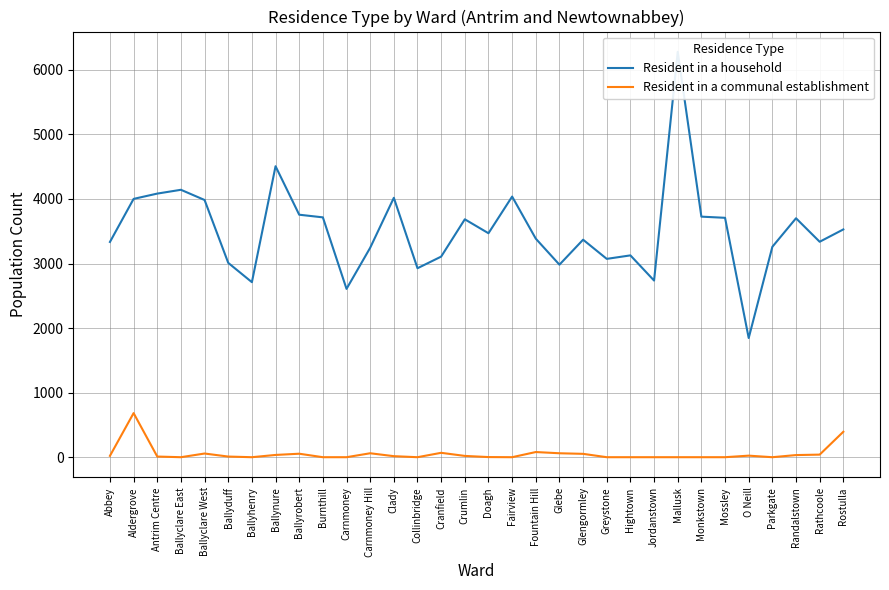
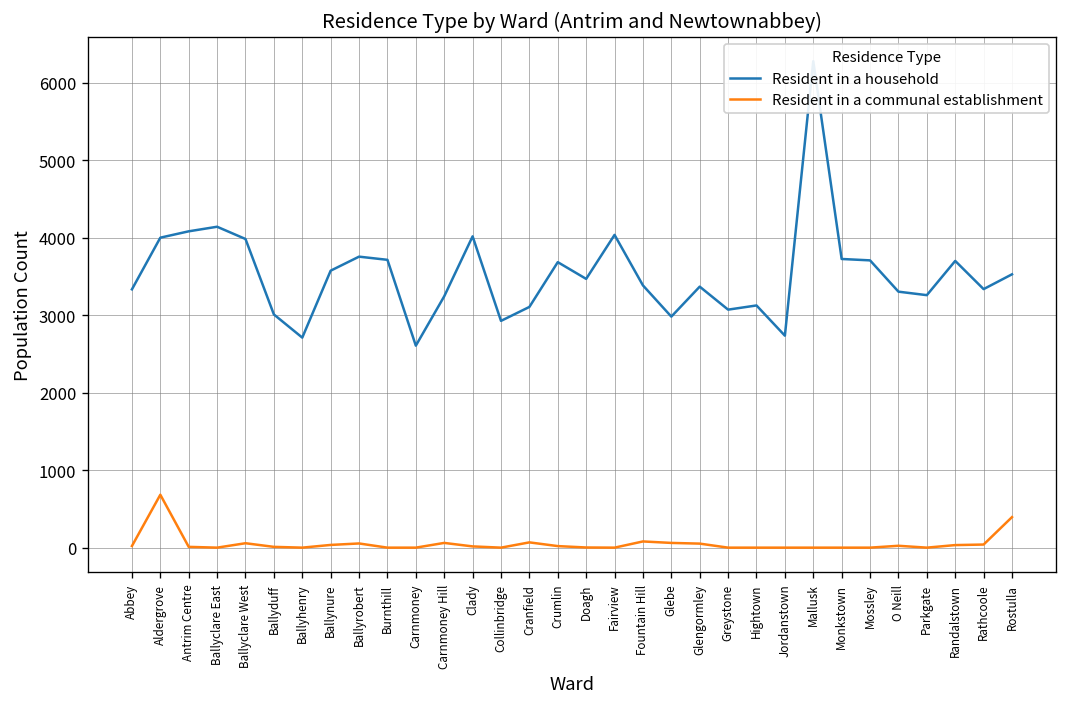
  {
    "Resident in a household": {
      "Abbey": 3300,
      "Aldergrove": 4000,
      "Antrim Centre": 4100,
      "Ballyclare East": 4100,
      "Ballyclare West": 4000,
      "Ballyduff": 3000,
      "Ballyhenry": 2700,
-     "Ballynure": 4500,
+     "Ballynure": 3600,
      "Ballyrobert": 3800,
      "Burnthill": 3700,
      "Carnmoney": 2600,
      "Carnmoney Hill": 3200,
      "Clady": 4000,
      "Collinbridge": 2900,
      "Cranfield": 3100,
      "Crumlin": 3700,
      "Doagh": 3500,
      "Fairview": 4000,
      "Fountain Hill": 3400,
      "Glebe": 3000,
      "Glengormley": 3400,
      "Greystone": 3100,
      "Hightown": 3100,
      "Jordanstown": 2700,
      "Monkstown": 3700,
      "Mossley": 3700,
-     "O Neill": 1800,
+     "O Neill": 3300,
      "Parkgate": 3300,
      "Randalstown": 3700,
      "Rathcoole": 3300,
      "Rostulla": 3500
    },
    "Resident in a communal establishment": {
      "Abbey": 0,
      "Aldergrove": 700,
      "Antrim Centre": 0,
      "Ballyclare East": 0,
      "Ballyclare West": 100,
      "Ballyduff": 0,
      "Ballyhenry": 0,
      "Ballynure": 0,
      "Ballyrobert": 100,
      "Burnthill": 0,
      "Carnmoney": 0,
      "Carnmoney Hill": 100,
      "Clady": 0,
      "Collinbridge": 0,
      "Cranfield": 100,
      "Crumlin": 0,
      "Doagh": 0,
      "Fairview": 0,
      "Fountain Hill": 100,
      "Glebe": 100,
      "Glengormley": 100,
      "Greystone": 0,
      "Hightown": 0,
      "Jordanstown": 0,
      "Mallusk": 0,
      "Monkstown": 0,
      "Mossley": 0,
      "O Neill": 0,
      "Parkgate": 0,
      "Randalstown": 0,
      "Rathcoole": 0,
      "Rostulla": 400
    }
  }
